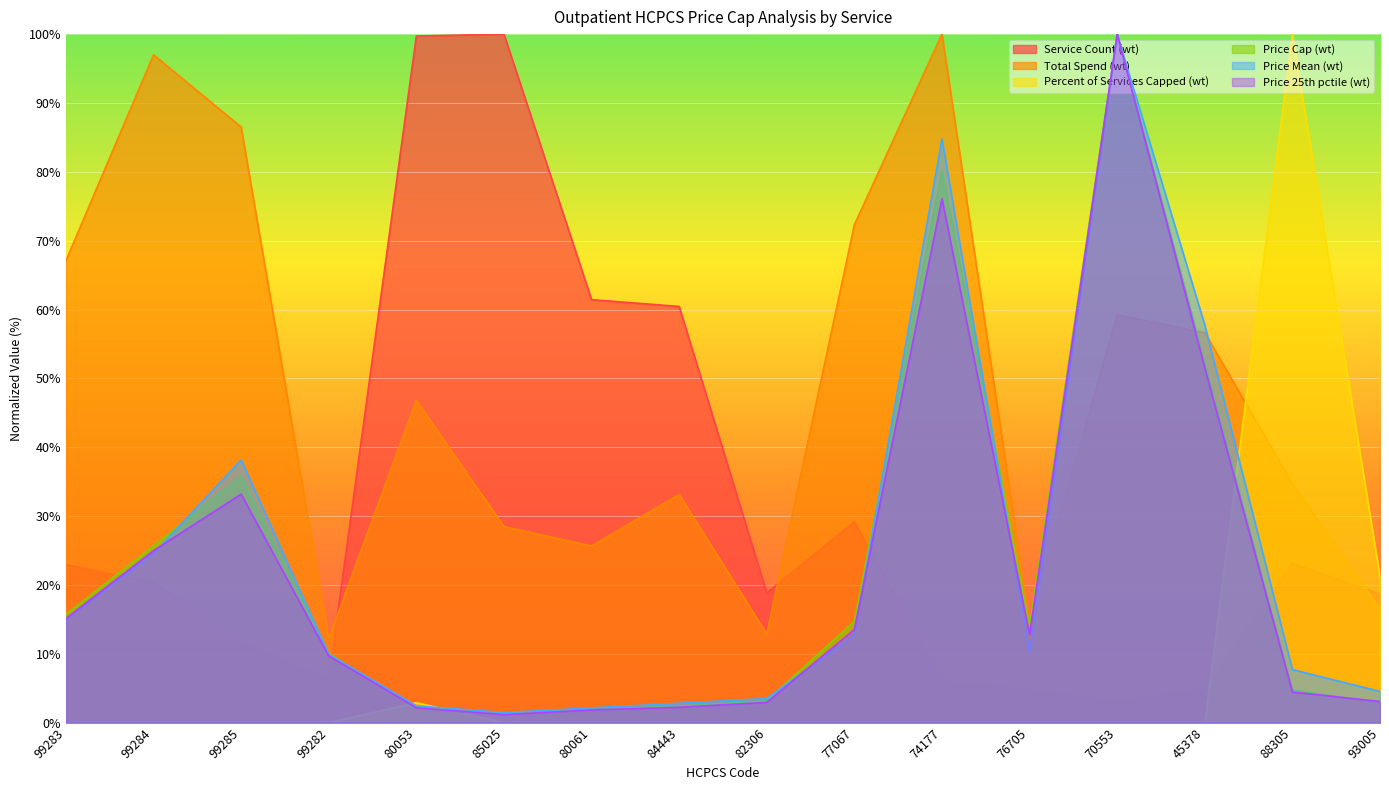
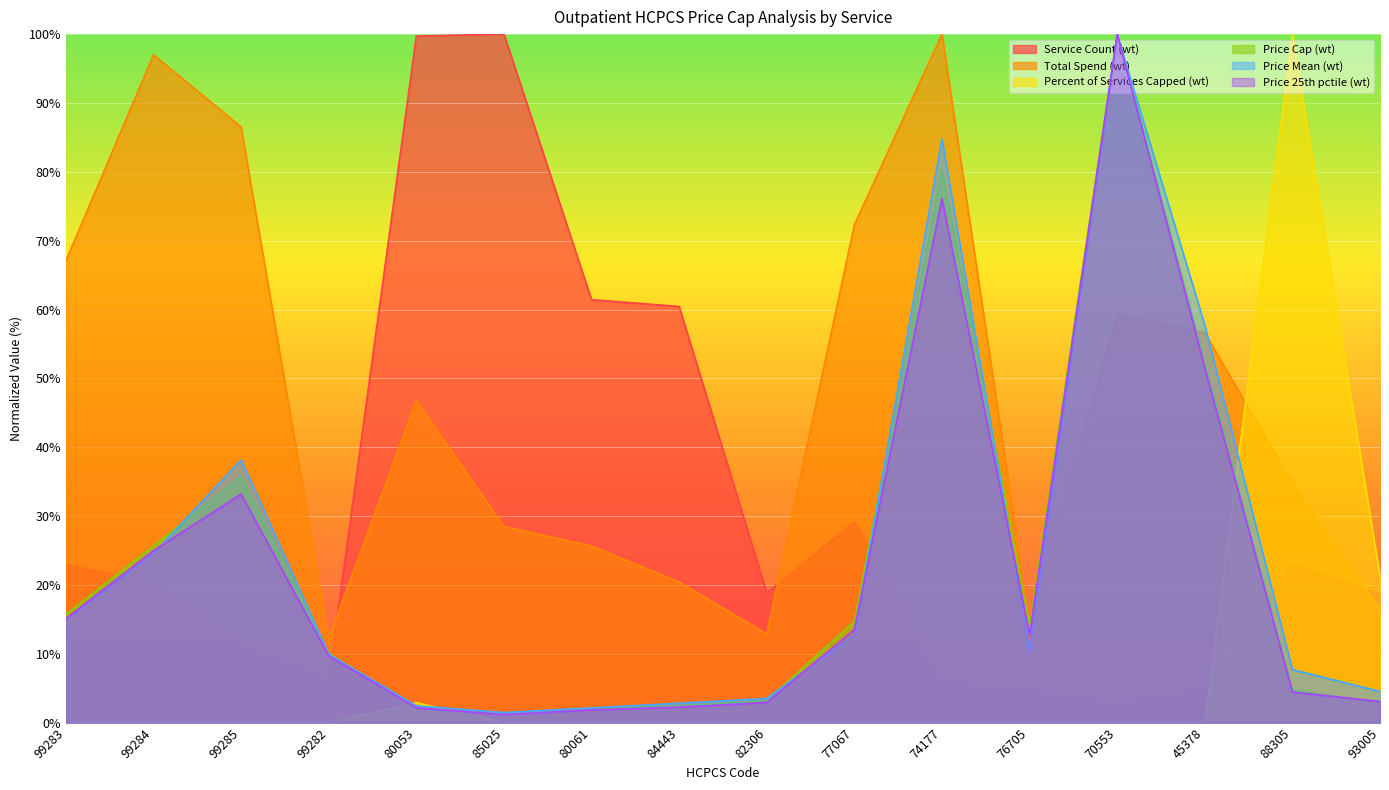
  {
    "Service Count (wt)": {
      "99283": "23%",
      "99284": "20%",
      "99285": "12%",
      "99282": "6%",
      "80053": "100%",
      "85025": "100%",
      "80061": "61%",
      "84443": "60%",
      "82306": "19%",
      "77067": "29%",
      "74177": "6%",
      "76705": "5%",
      "70553": "3%",
      "45378": "5%",
      "88305": "23%",
      "93005": "19%"
    },
    "Total Spend (wt)": {
      "99283": "67%",
      "99284": "97%",
      "99285": "87%",
      "99282": "12%",
      "80053": "47%",
      "85025": "28%",
      "80061": "26%",
-     "84443": "33%",
+     "84443": "20%",
      "82306": "13%",
      "77067": "72%",
      "74177": "100%",
      "76705": "14%",
      "70553": "59%",
      "45378": "57%",
      "88305": "35%",
      "93005": "16%"
    },
    "Percent of Services Capped (wt)": {
      "99283": "0%",
      "99284": "0%",
      "99285": "0%",
      "99282": "0%",
      "80053": "3%",
      "85025": "0%",
      "80061": "0%",
      "84443": "0%",
      "82306": "0%",
      "77067": "0%",
      "74177": "0%",
      "76705": "0%",
      "70553": "0%",
      "45378": "0%",
      "88305": "100%",
      "93005": "21%"
    },
    "Price Cap (wt)": {
      "99283": "16%",
      "99284": "26%",
      "99285": "36%",
      "77067": "15%",
      "74177": "80%",
      "76705": "14%",
      "45378": "52%"
    },
    "Price Mean (wt)": {
      "99284": "25%",
      "99285": "38%",
      "84443": "3%",
      "77067": "13%",
      "74177": "85%",
      "76705": "10%",
      "45378": "58%",
      "88305": "8%",
      "93005": "5%"
    },
    "Price 25th pctile (wt)": {
      "99284": "25%",
      "99285": "33%",
      "77067": "14%",
      "74177": "76%",
      "76705": "13%",
      "45378": "52%"
    }
  }
